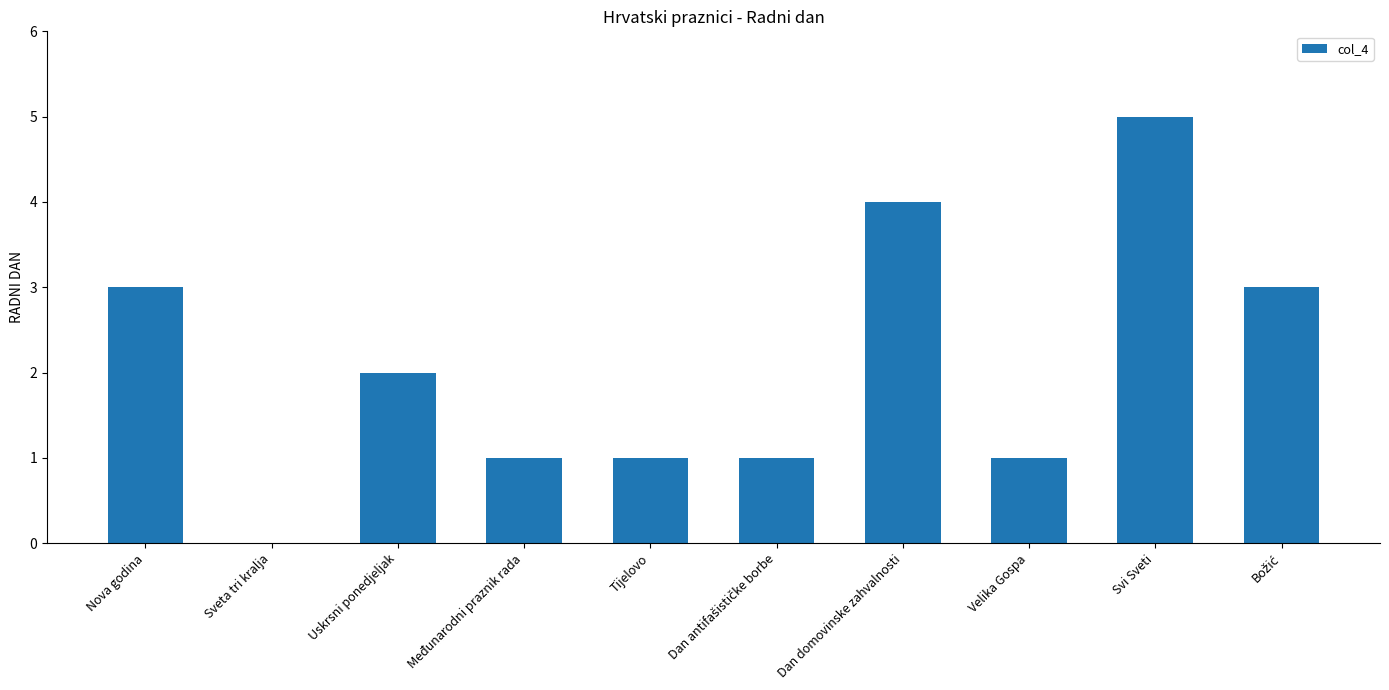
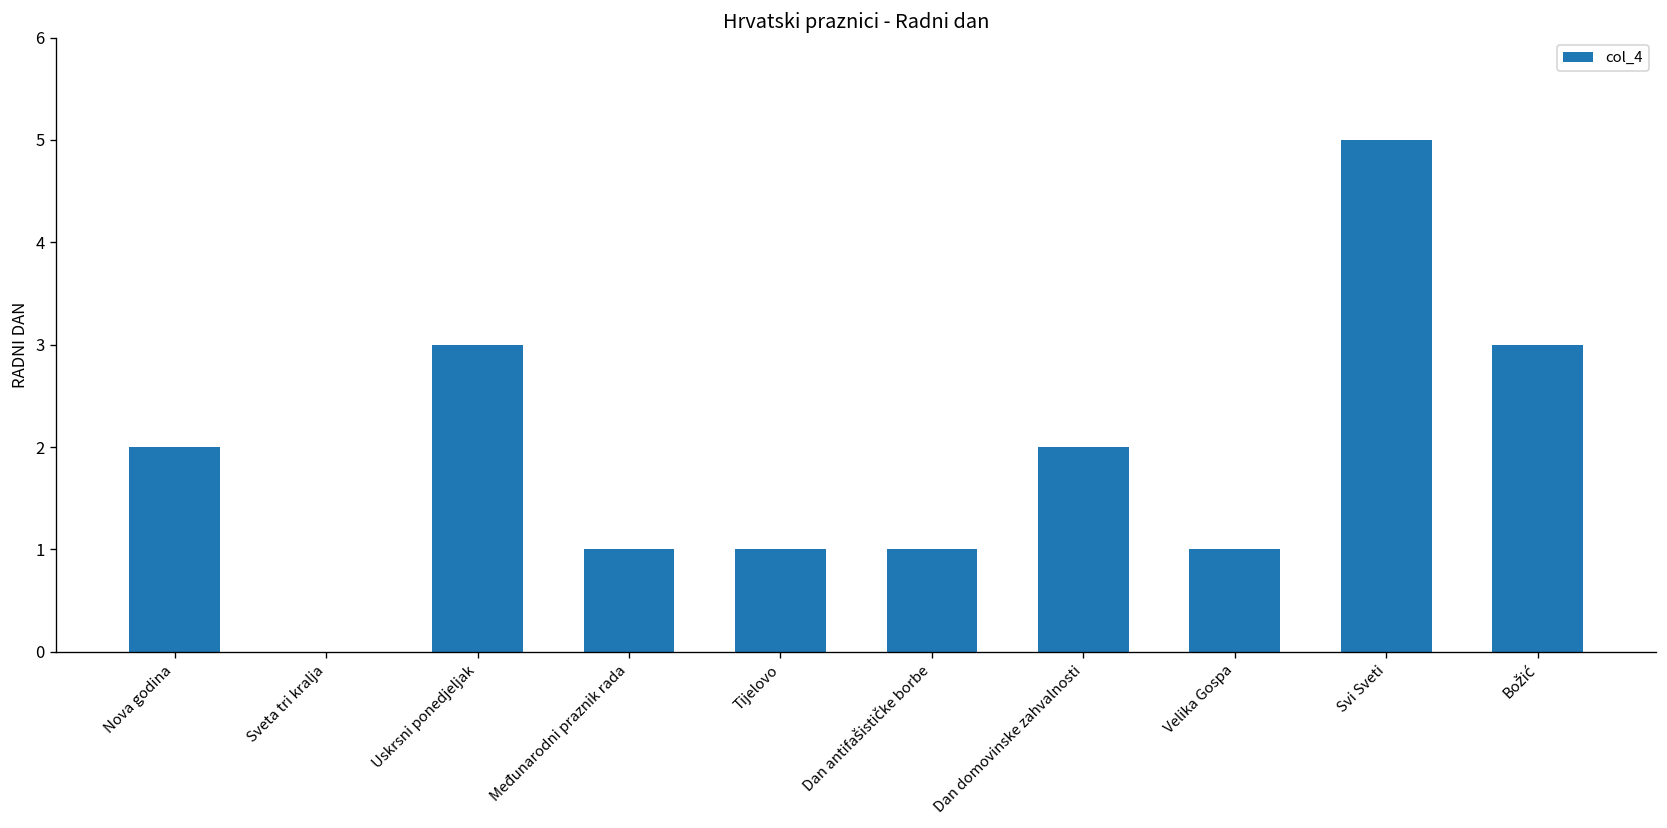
  {
-   "Nova godina": 3,
+   "Nova godina": 2,
    "Sveta tri kralja": 0,
-   "Uskrsni ponedjeljak": 2,
+   "Uskrsni ponedjeljak": 3,
    "Međunarodni praznik rada": 1,
    "Tijelovo": 1,
    "Dan antifašističke borbe": 1,
-   "Dan domovinske zahvalnosti": 4,
+   "Dan domovinske zahvalnosti": 2,
    "Velika Gospa": 1,
    "Svi Sveti": 5,
    "Božić": 3
  }
